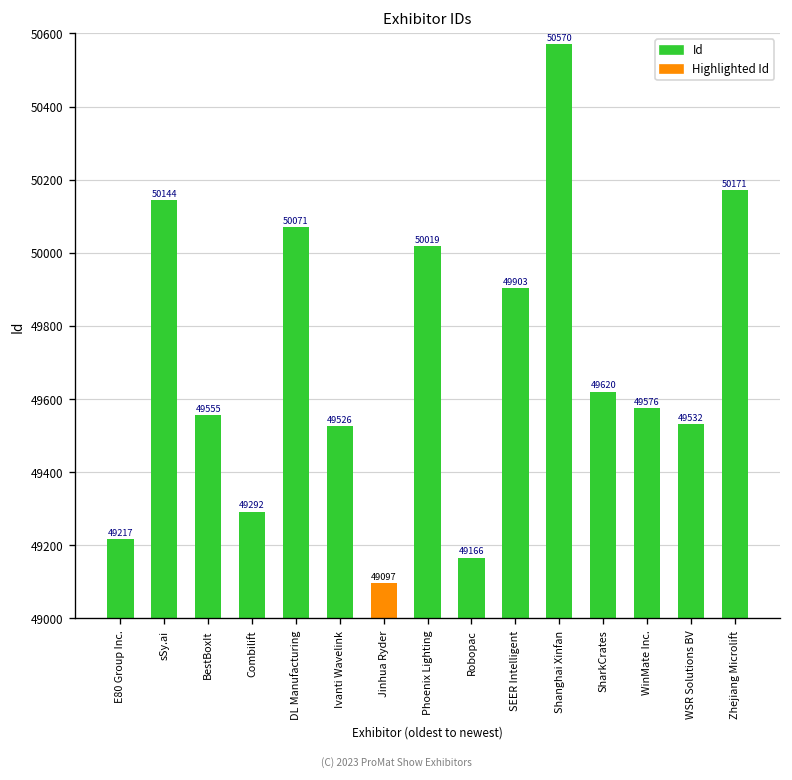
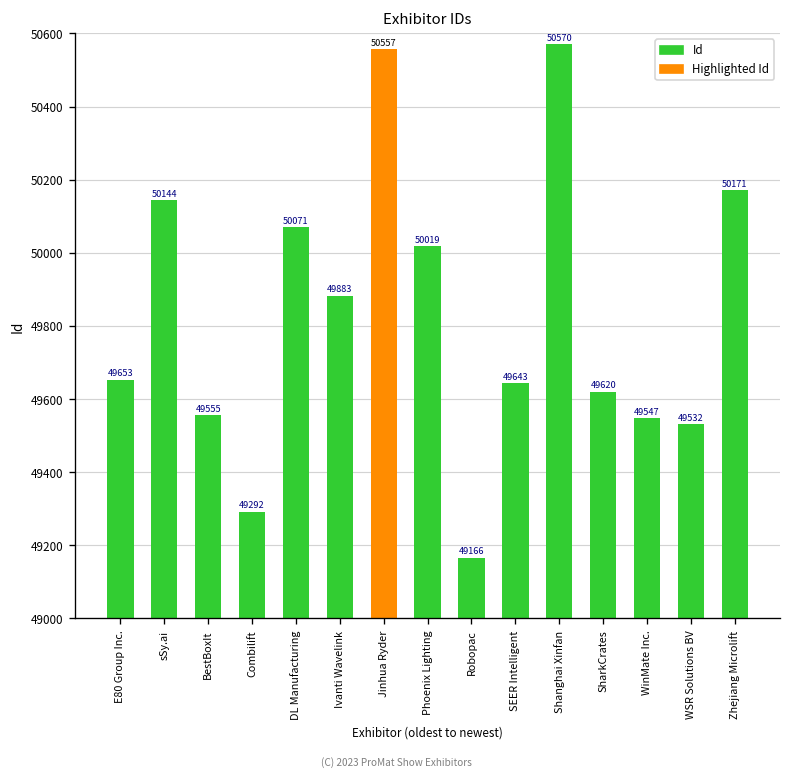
  {
-   "E80 Group Inc.": 49217,
+   "E80 Group Inc.": 49653,
    "sSy.ai": 50144,
    "BestBoxIt": 49555,
    "Combilift": 49292,
    "DL Manufacturing": 50071,
-   "Ivanti Wavelink": 49526,
-   "Jinhua Ryder": 49097,
+   "Ivanti Wavelink": 49883,
+   "Jinhua Ryder": 50557,
    "Phoenix Lighting": 50019,
    "Robopac": 49166,
-   "SEER Intelligent": 49903,
+   "SEER Intelligent": 49643,
    "Shanghai Xinfan": 50570,
    "SharkCrates": 49620,
-   "WinMate Inc.": 49576,
+   "WinMate Inc.": 49547,
    "WSR Solutions BV": 49532,
    "Zhejiang Microlift": 50171
  }
